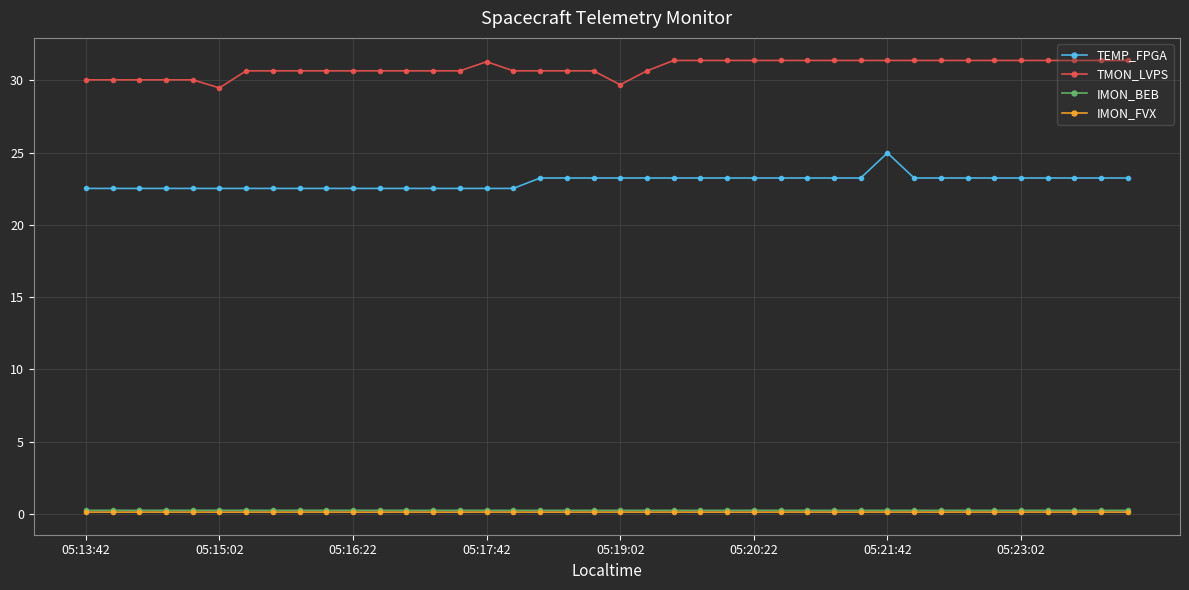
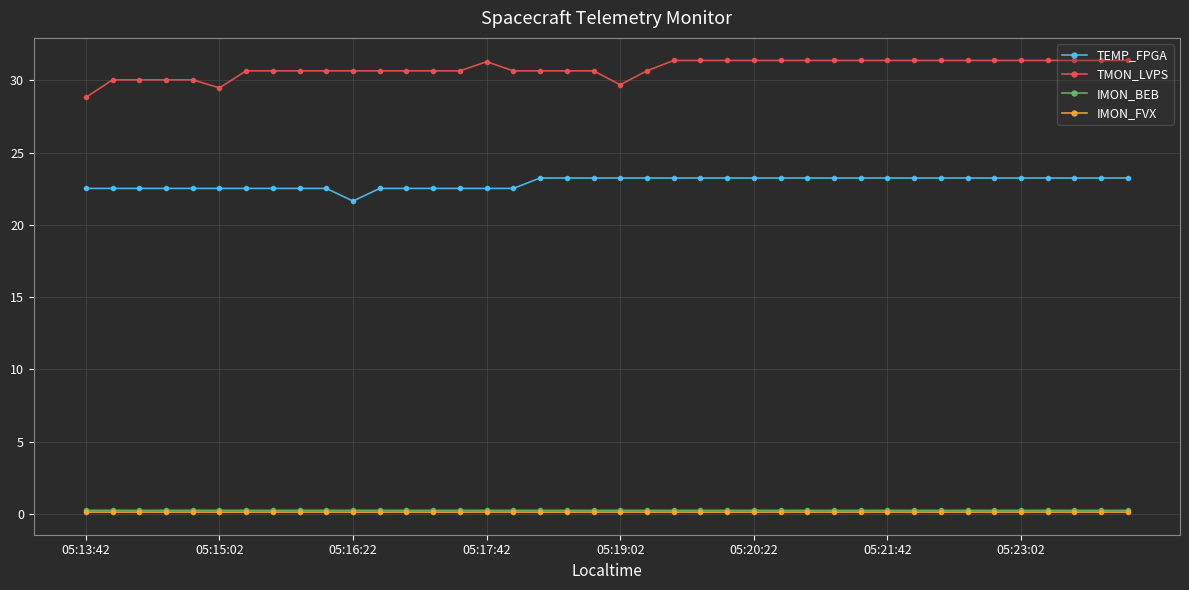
  {
    "TEMP_FPGA": {
      "05:13:42": 22.5,
      "05:15:02": 22.5,
-     "05:16:22": 22.5,
+     "05:16:22": 21.7,
      "05:17:42": 22.5,
      "05:19:02": 23.2,
      "05:20:22": 23.2,
-     "05:21:42": 25.0,
+     "05:21:42": 23.2,
      "05:23:02": 23.2
    },
    "TMON_LVPS": {
-     "05:13:42": 30.0,
+     "05:13:42": 28.8,
      "05:15:02": 29.5,
      "05:16:22": 30.7,
      "05:17:42": 31.3,
      "05:19:02": 29.7,
      "05:20:22": 31.4,
      "05:21:42": 31.4,
      "05:23:02": 31.4
    }
  }
